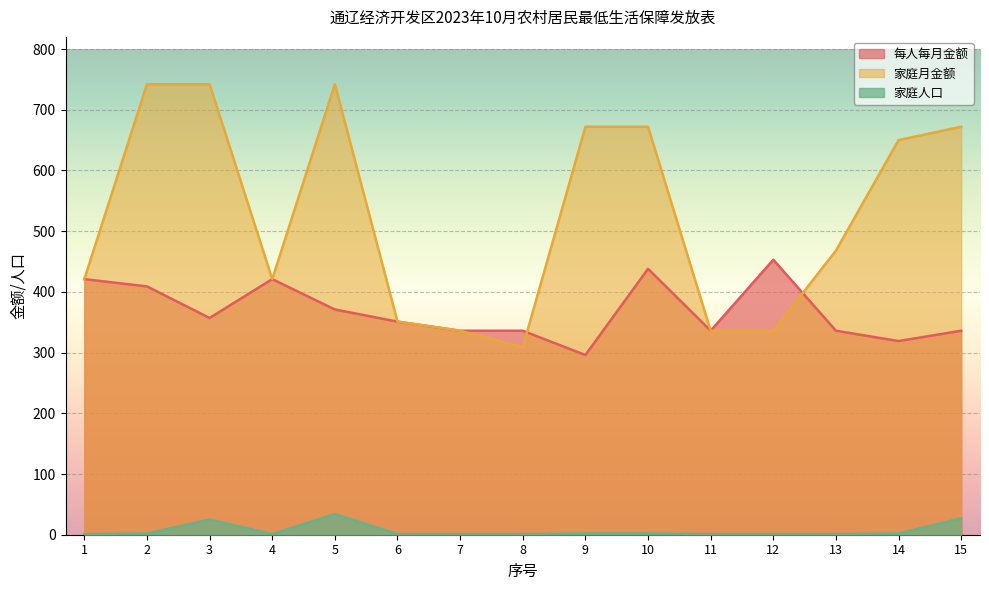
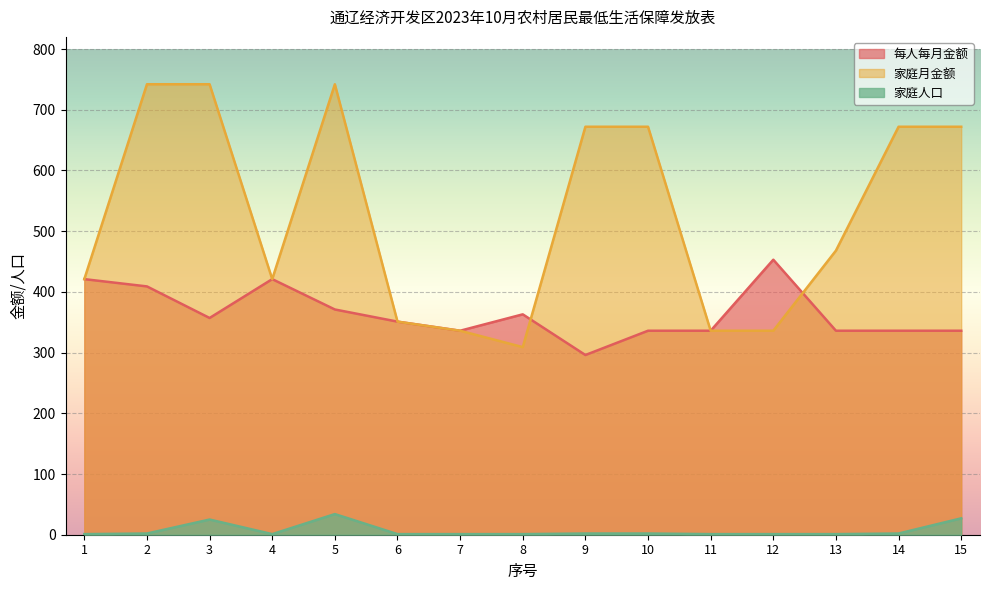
  {
    "每人每月金额": {
      "2": 410,
      "3": 360,
      "5": 370,
-     "8": 340,
+     "8": 360,
      "9": 300,
-     "10": 440,
+     "10": 340,
      "12": 450,
      "13": 340,
-     "14": 320,
+     "14": 340,
      "15": 340
    },
    "家庭月金额": {
      "2": 740,
      "3": 740,
      "5": 740,
      "8": 310,
      "9": 670,
      "10": 670,
      "12": 340,
      "13": 470,
-     "14": 650,
+     "14": 670,
      "15": 670
    },
    "家庭人口": {
      "1": 0,
      "2": 0,
      "3": 30,
      "4": 0,
      "5": 30,
      "6": 0,
      "7": 0,
      "8": 0,
      "9": 0,
      "10": 0,
      "11": 0,
      "12": 0,
      "13": 0,
      "14": 0,
      "15": 30
    }
  }
